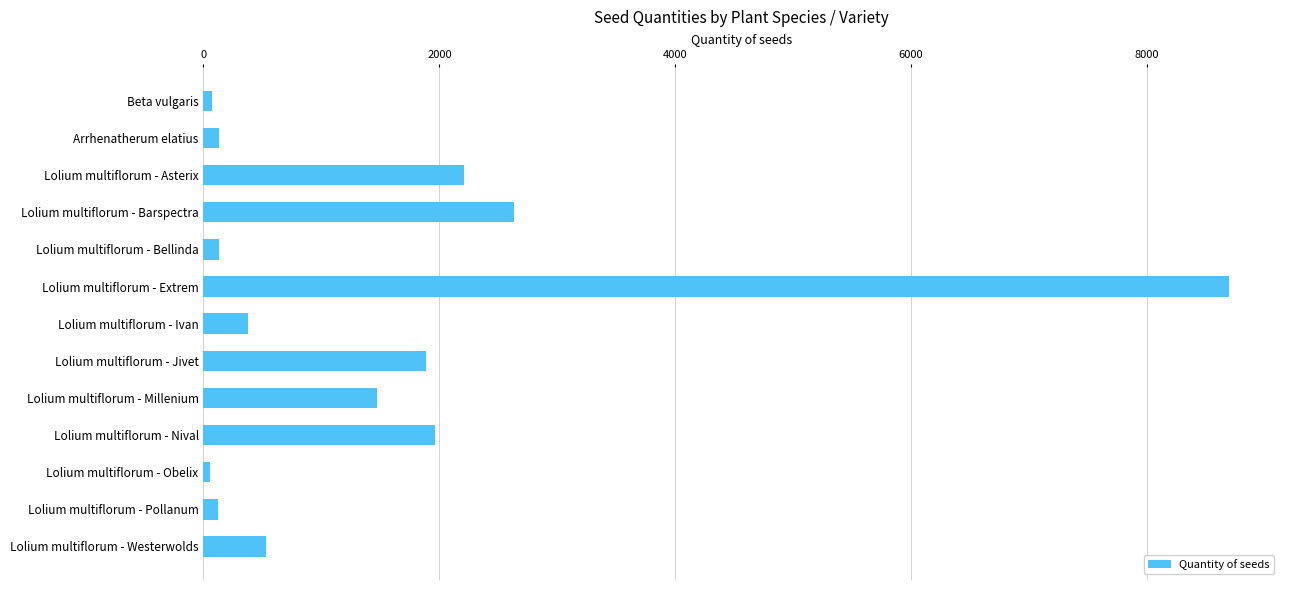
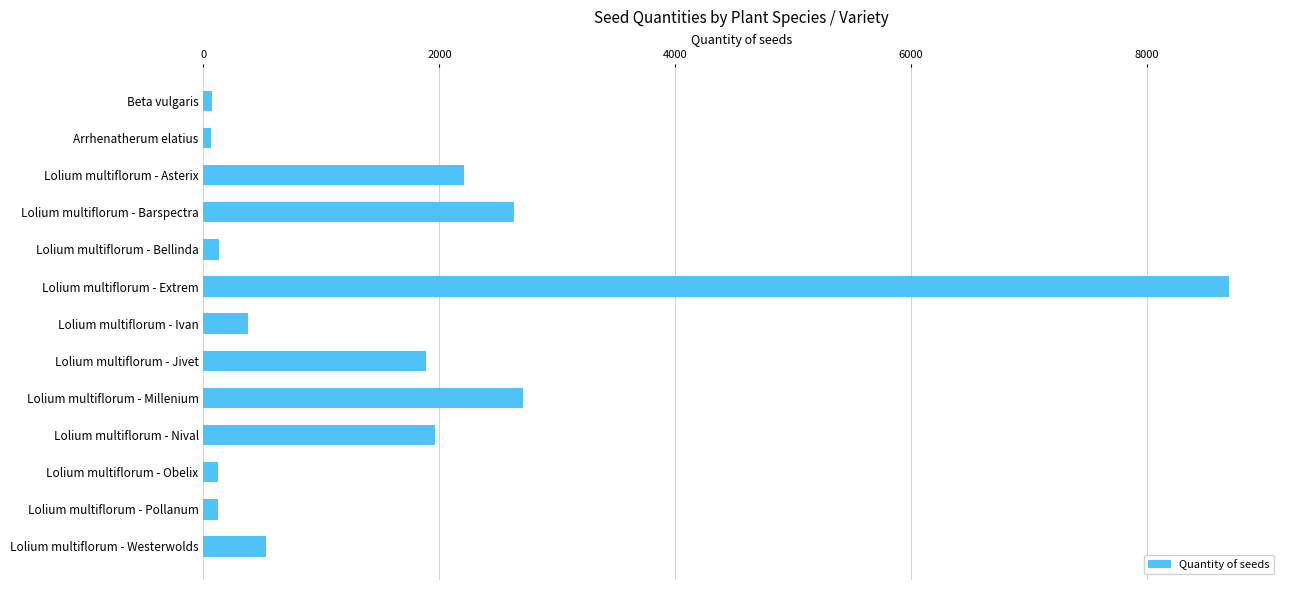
  {
    "Beta vulgaris": 70,
-   "Arrhenatherum elatius": 130,
+   "Arrhenatherum elatius": 60,
    "Lolium multiflorum - Asterix": 2210,
    "Lolium multiflorum - Barspectra": 2630,
    "Lolium multiflorum - Bellinda": 130,
    "Lolium multiflorum - Extrem": 8690,
    "Lolium multiflorum - Ivan": 380,
    "Lolium multiflorum - Jivet": 1890,
-   "Lolium multiflorum - Millenium": 1470,
+   "Lolium multiflorum - Millenium": 2710,
    "Lolium multiflorum - Nival": 1960,
-   "Lolium multiflorum - Obelix": 50,
+   "Lolium multiflorum - Obelix": 130,
    "Lolium multiflorum - Pollanum": 120,
    "Lolium multiflorum - Westerwolds": 530
  }
